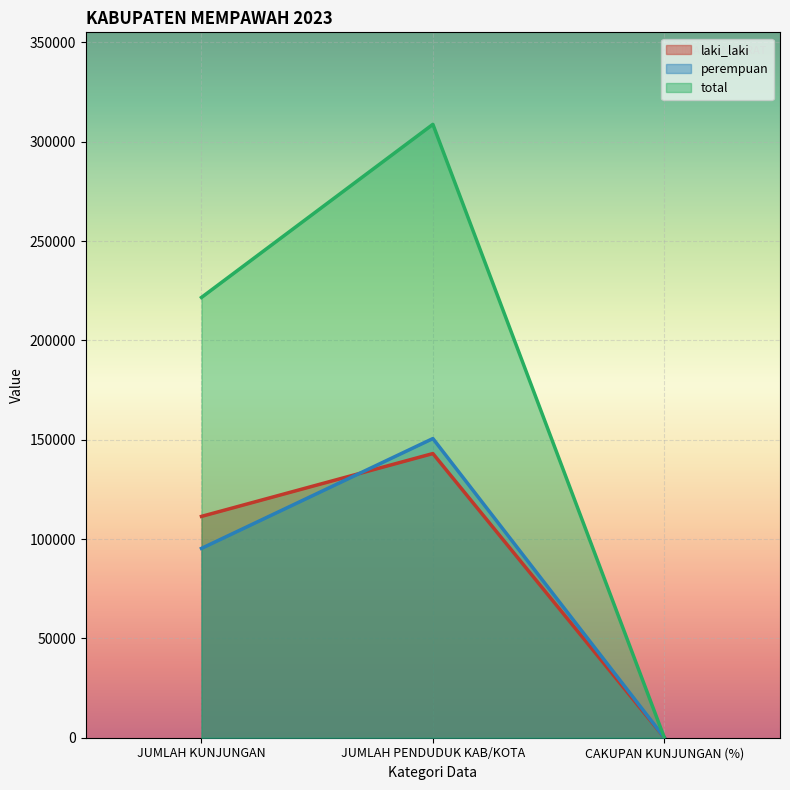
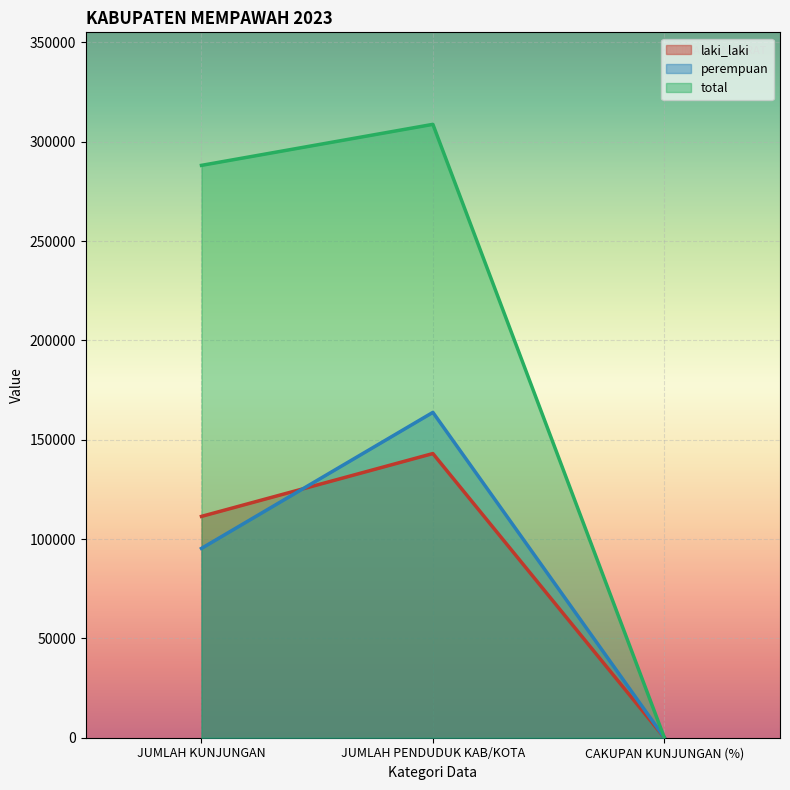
  {
    "laki_laki": {
      "JUMLAH KUNJUNGAN": 111000,
      "JUMLAH PENDUDUK KAB/KOTA": 143000
    },
    "perempuan": {
      "JUMLAH KUNJUNGAN": 95000,
-     "JUMLAH PENDUDUK KAB/KOTA": 151000
+     "JUMLAH PENDUDUK KAB/KOTA": 164000
    },
    "total": {
-     "JUMLAH KUNJUNGAN": 222000,
+     "JUMLAH KUNJUNGAN": 288000,
      "JUMLAH PENDUDUK KAB/KOTA": 309000
    }
  }
